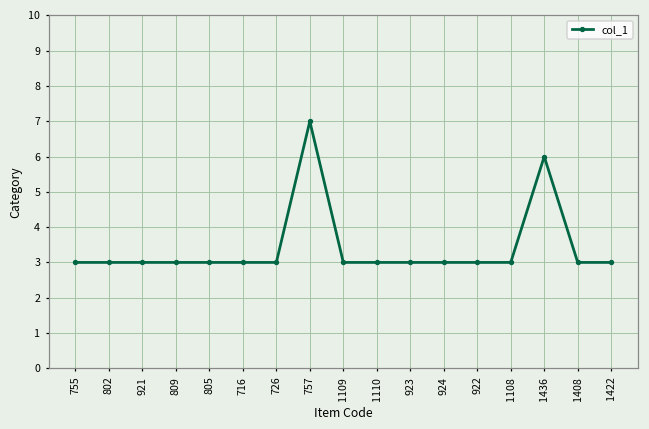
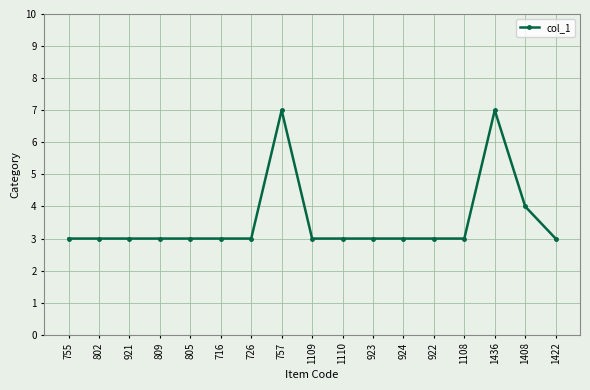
  {
    "755": 3,
    "802": 3,
    "921": 3,
    "809": 3,
    "805": 3,
    "716": 3,
    "726": 3,
    "757": 7,
    "1109": 3,
    "1110": 3,
    "923": 3,
    "924": 3,
    "922": 3,
    "1108": 3,
-   "1436": 6,
-   "1408": 3,
+   "1436": 7,
+   "1408": 4,
    "1422": 3
  }
